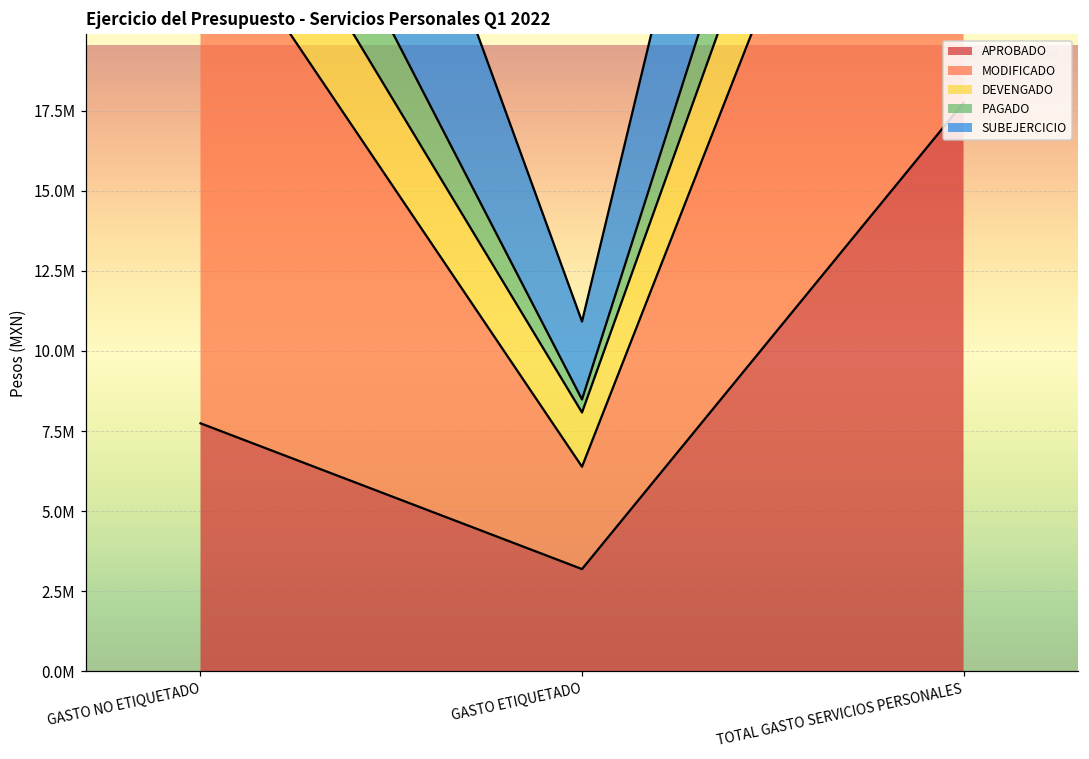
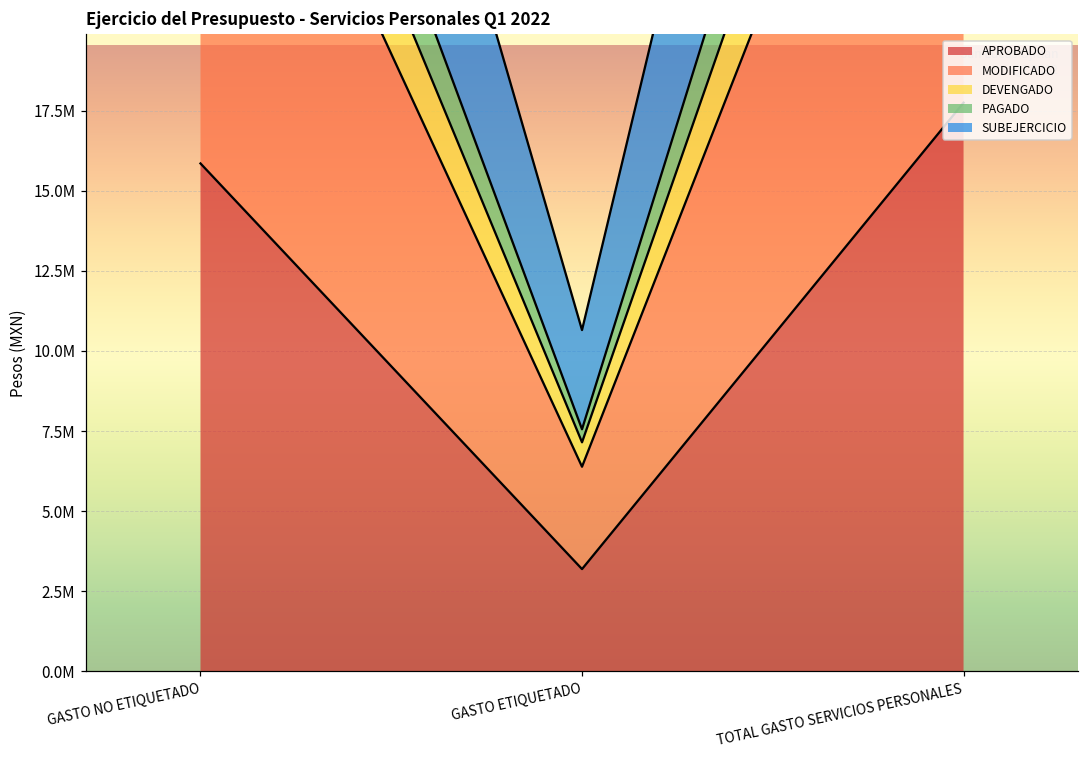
  {
    "APROBADO": {
-     "GASTO NO ETIQUETADO": 7700000,
+     "GASTO NO ETIQUETADO": 15900000,
      "GASTO ETIQUETADO": 3200000
    },
    "MODIFICADO": {
      "GASTO ETIQUETADO": 3200000
    },
    "DEVENGADO": {
-     "GASTO ETIQUETADO": 1700000
+     "GASTO ETIQUETADO": 800000
    },
    "PAGADO": {
      "GASTO ETIQUETADO": 400000
    },
    "SUBEJERCICIO": {
-     "GASTO ETIQUETADO": 2400000
+     "GASTO ETIQUETADO": 3100000
    }
  }
